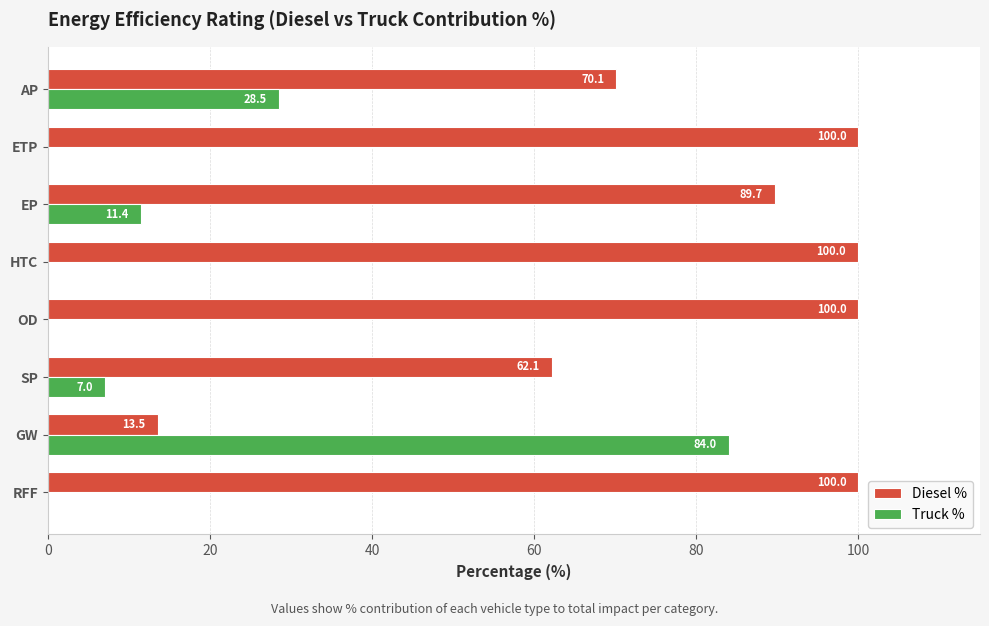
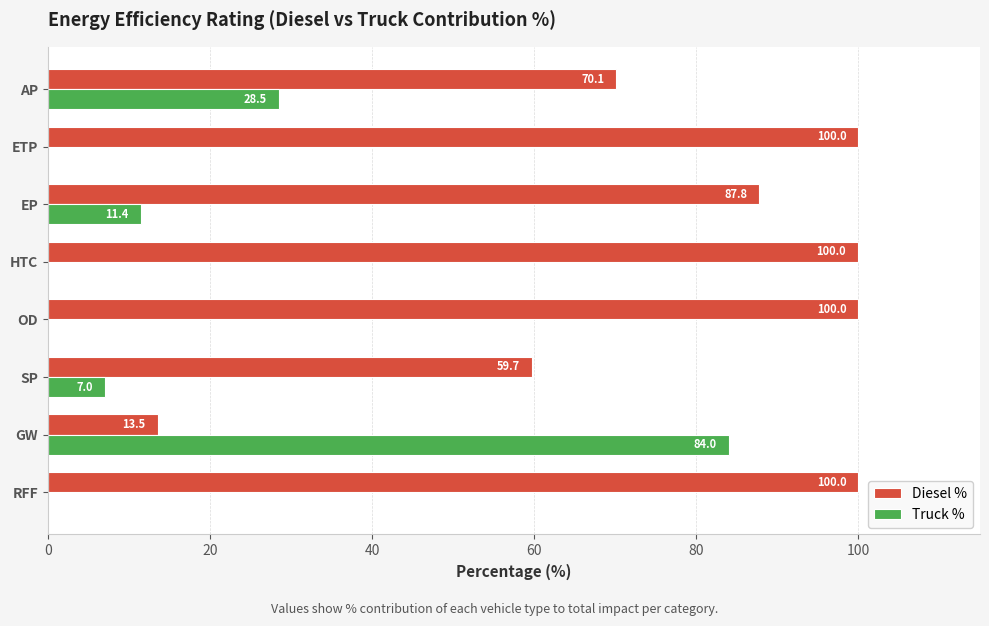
  {
    "Diesel %": {
      "AP": 70.1,
      "ETP": 100.0,
-     "EP": 89.7,
+     "EP": 87.8,
      "HTC": 100.0,
      "OD": 100.0,
-     "SP": 62.1,
+     "SP": 59.7,
      "GW": 13.5,
      "RFF": 100.0
    },
    "Truck %": {
      "AP": 28.5,
      "EP": 11.4,
      "SP": 7.0,
      "GW": 84.0
    }
  }
